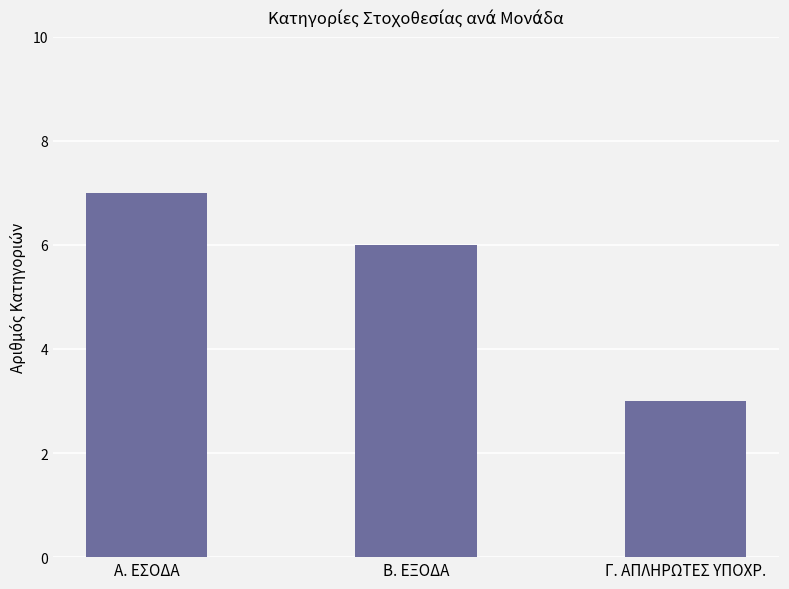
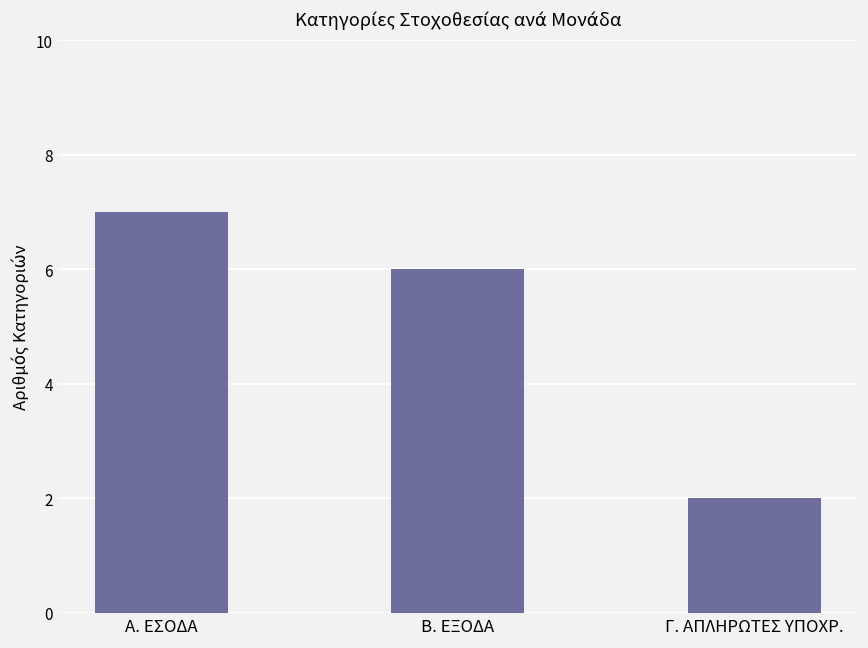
  {
    "Α. ΕΣΟΔΑ": 7,
    "Β. ΕΞΟΔΑ": 6,
-   "Γ. ΑΠΛΗΡΩΤΕΣ ΥΠΟΧΡ.": 3
+   "Γ. ΑΠΛΗΡΩΤΕΣ ΥΠΟΧΡ.": 2
  }
